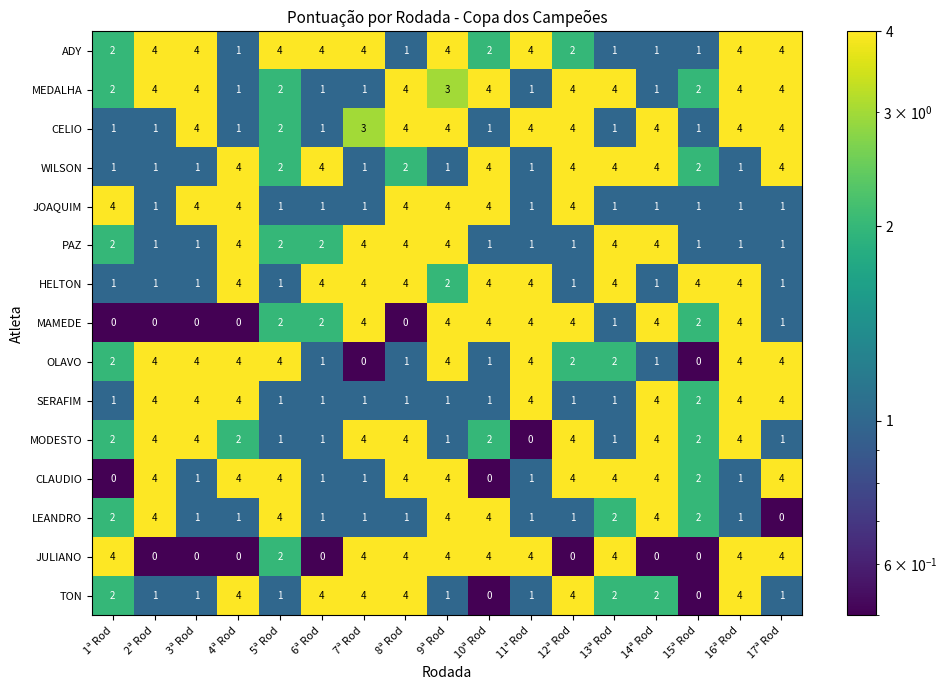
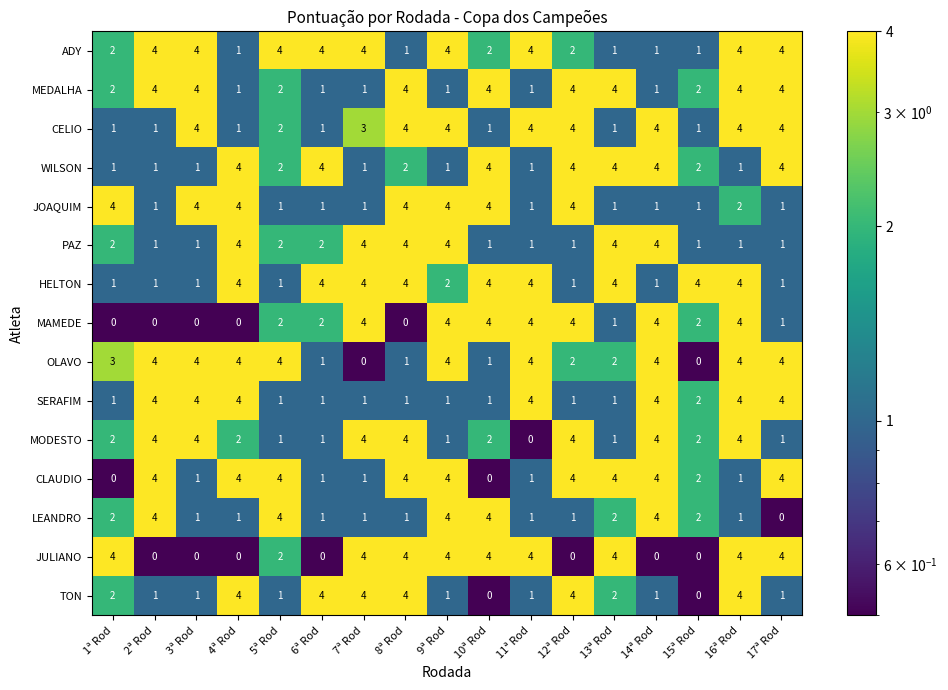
  {
    "MEDALHA": {
      "1ª Rod": 2,
      "2ª Rod": 4,
      "3ª Rod": 4,
      "4ª Rod": 1,
      "5ª Rod": 2,
      "6ª Rod": 1,
      "7ª Rod": 1,
      "8ª Rod": 4,
-     "9ª Rod": 3,
+     "9ª Rod": 1,
      "10ª Rod": 4,
      "11ª Rod": 1,
      "12ª Rod": 4,
      "13ª Rod": 4,
      "14ª Rod": 1,
      "15ª Rod": 2,
      "16ª Rod": 4,
      "17ª Rod": 4
    },
    "JOAQUIM": {
      "1ª Rod": 4,
      "2ª Rod": 1,
      "3ª Rod": 4,
      "4ª Rod": 4,
      "5ª Rod": 1,
      "6ª Rod": 1,
      "7ª Rod": 1,
      "8ª Rod": 4,
      "9ª Rod": 4,
      "10ª Rod": 4,
      "11ª Rod": 1,
      "12ª Rod": 4,
      "13ª Rod": 1,
      "14ª Rod": 1,
      "15ª Rod": 1,
-     "16ª Rod": 1,
+     "16ª Rod": 2,
      "17ª Rod": 1
    },
    "OLAVO": {
-     "1ª Rod": 2,
+     "1ª Rod": 3,
      "2ª Rod": 4,
      "3ª Rod": 4,
      "4ª Rod": 4,
      "5ª Rod": 4,
      "6ª Rod": 1,
      "7ª Rod": 0,
      "8ª Rod": 1,
      "9ª Rod": 4,
      "10ª Rod": 1,
      "11ª Rod": 4,
      "12ª Rod": 2,
      "13ª Rod": 2,
-     "14ª Rod": 1,
+     "14ª Rod": 4,
      "15ª Rod": 0,
      "16ª Rod": 4,
      "17ª Rod": 4
    },
    "TON": {
      "1ª Rod": 2,
      "2ª Rod": 1,
      "3ª Rod": 1,
      "4ª Rod": 4,
      "5ª Rod": 1,
      "6ª Rod": 4,
      "7ª Rod": 4,
      "8ª Rod": 4,
      "9ª Rod": 1,
      "10ª Rod": 0,
      "11ª Rod": 1,
      "12ª Rod": 4,
      "13ª Rod": 2,
-     "14ª Rod": 2,
+     "14ª Rod": 1,
      "15ª Rod": 0,
      "16ª Rod": 4,
      "17ª Rod": 1
    }
  }
